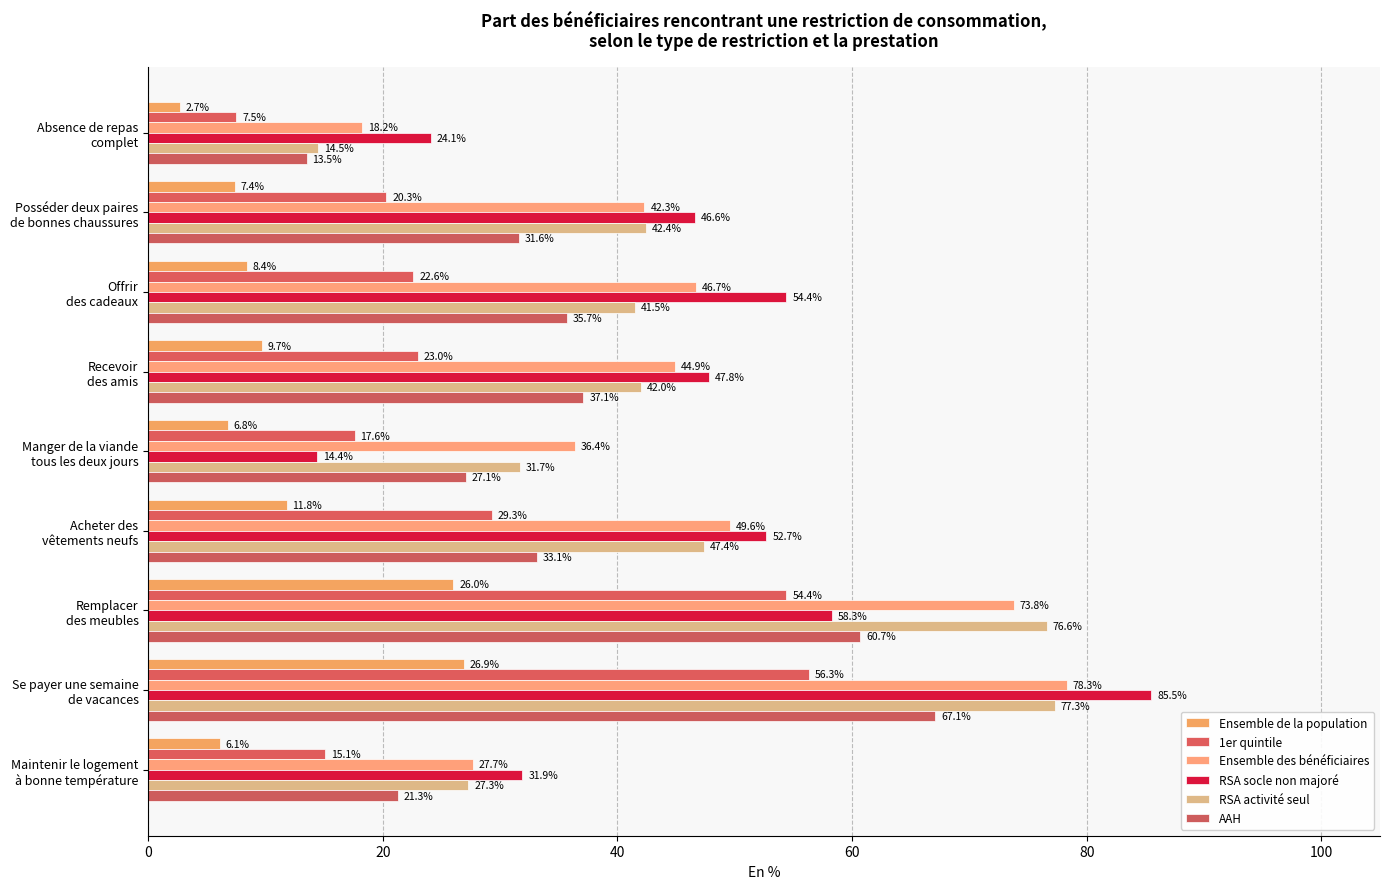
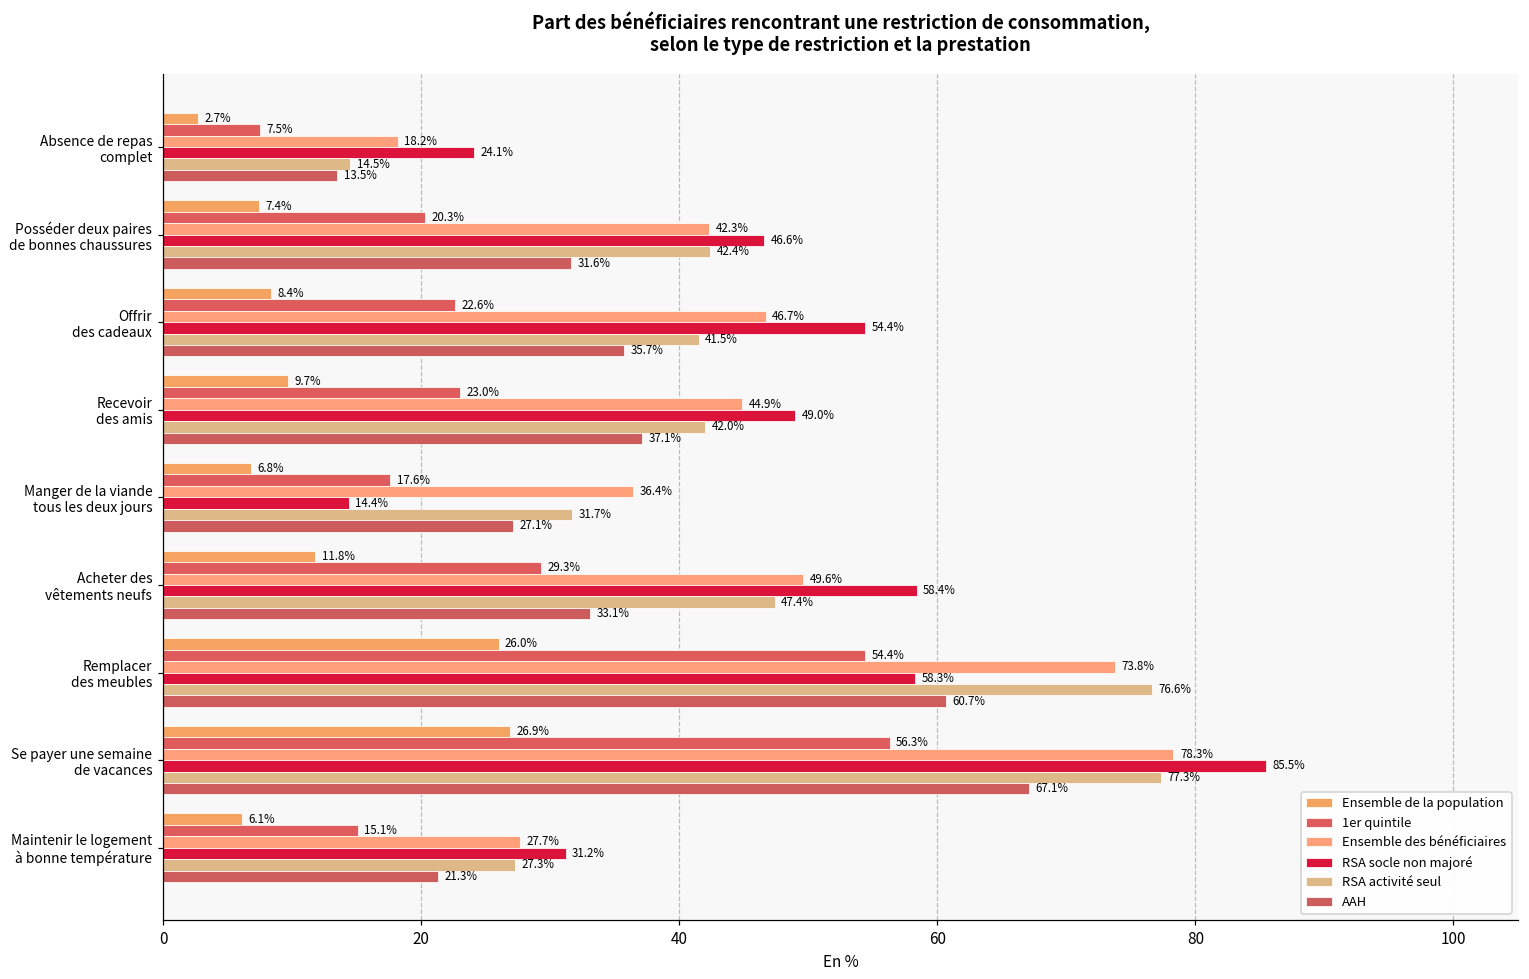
  {
    "RSA socle non majoré": {
      "Absence de repas complet": "24.1%",
      "Posséder deux paires de bonnes chaussures": "46.6%",
      "Offrir des cadeaux": "54.4%",
-     "Recevoir des amis": "47.8%",
+     "Recevoir des amis": "49.0%",
      "Manger de la viande tous les deux jours": "14.4%",
-     "Acheter des vêtements neufs": "52.7%",
+     "Acheter des vêtements neufs": "58.4%",
      "Remplacer des meubles": "58.3%",
      "Se payer une semaine de vacances": "85.5%",
-     "Maintenir le logement à bonne température": "31.9%"
+     "Maintenir le logement à bonne température": "31.2%"
    }
  }
